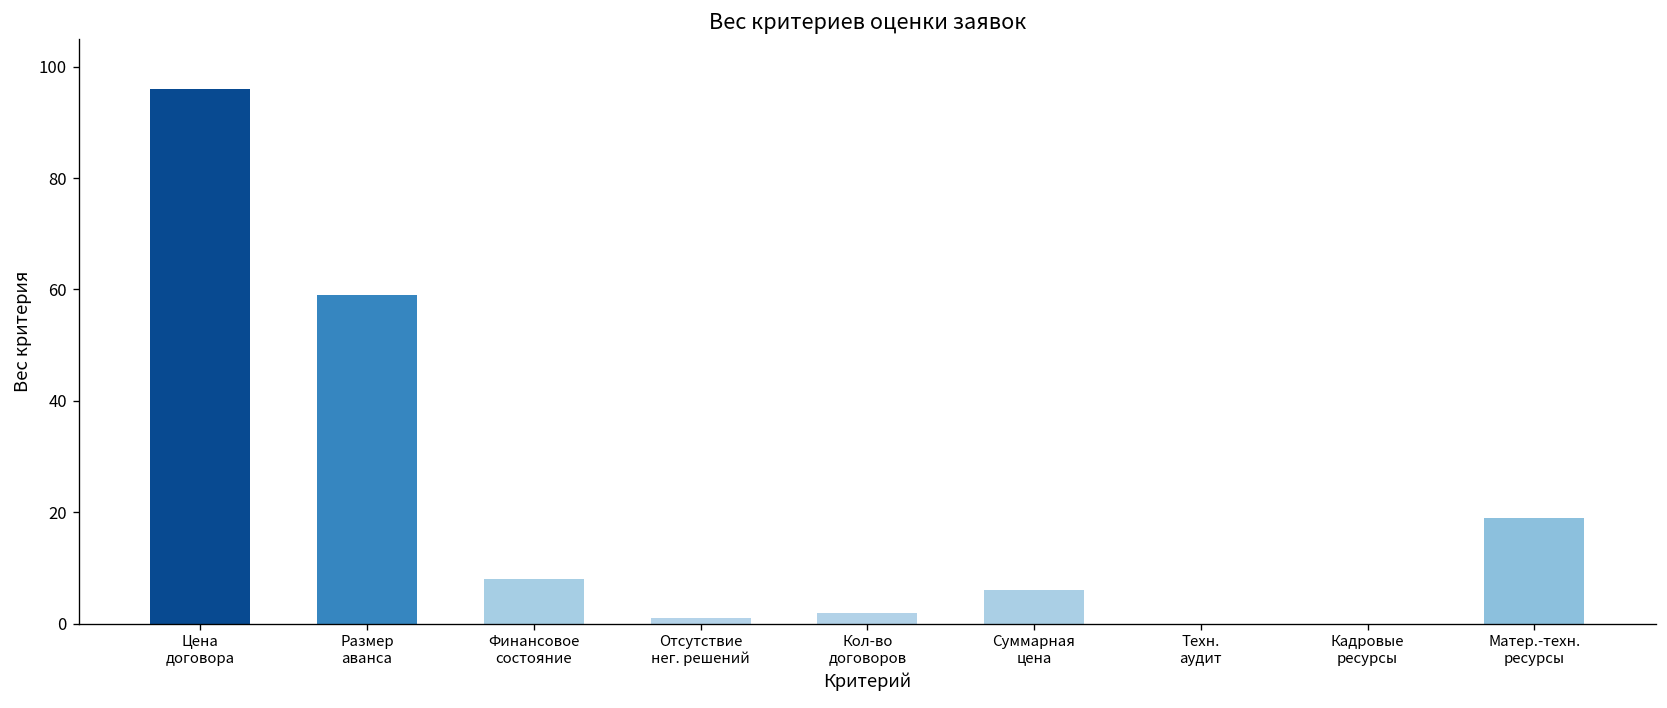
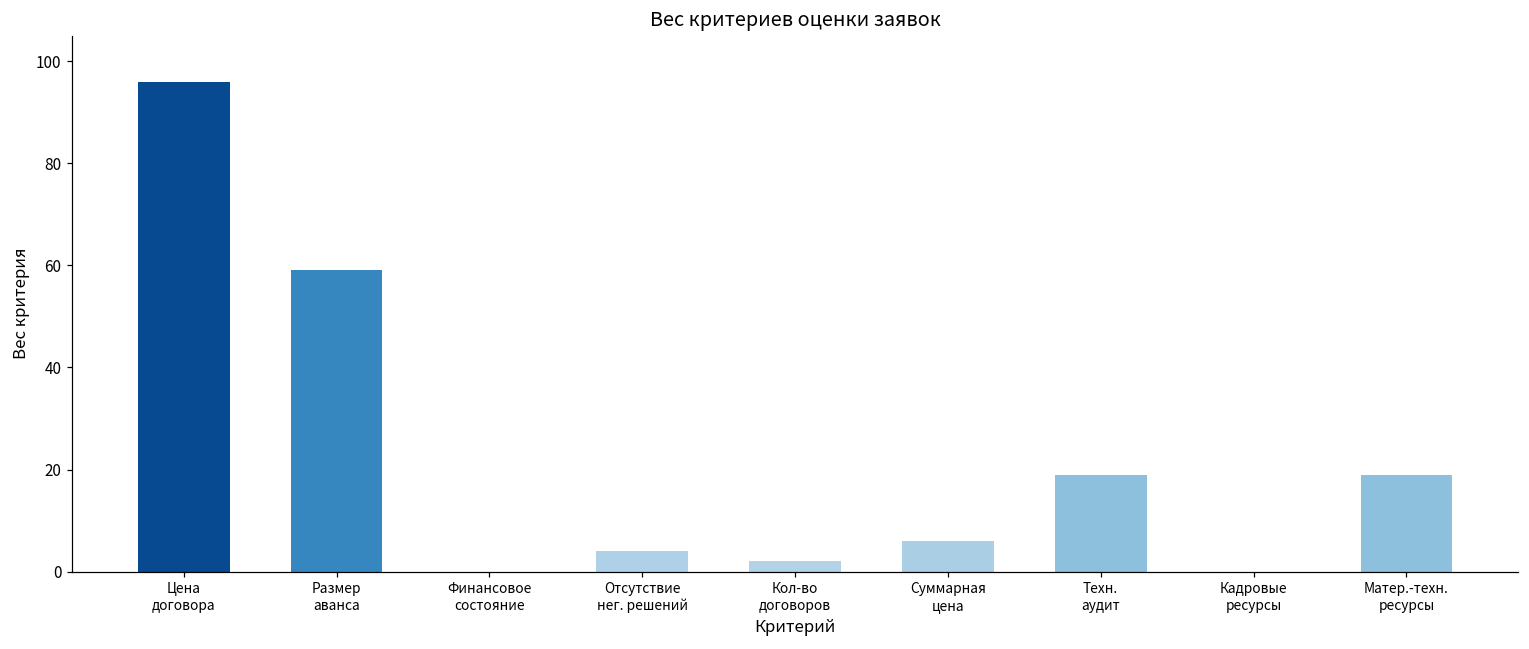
  {
    "Цена договора": 96,
    "Размер аванса": 59,
-   "Финансовое состояние": 8,
-   "Отсутствие нег. решений": 1,
+   "Финансовое состояние": 0,
+   "Отсутствие нег. решений": 4,
    "Кол-во договоров": 2,
    "Суммарная цена": 6,
-   "Техн. аудит": 0,
+   "Техн. аудит": 19,
    "Кадровые ресурсы": 0,
    "Матер.-техн. ресурсы": 19
  }
